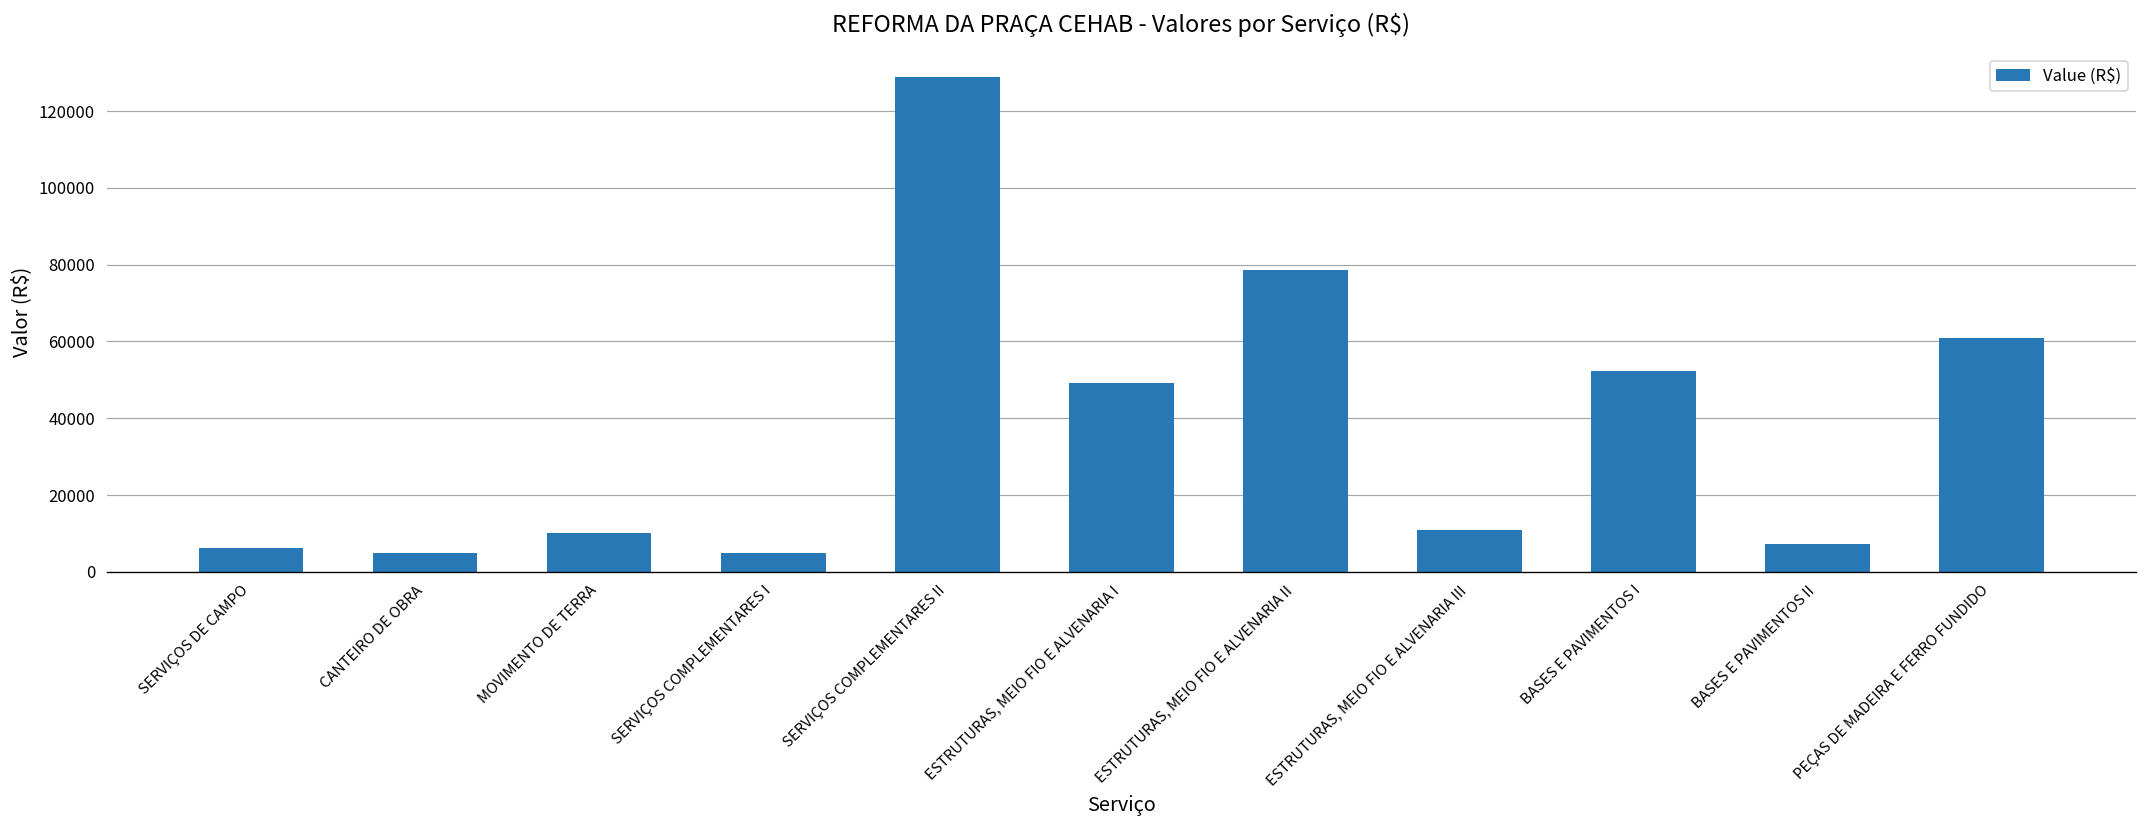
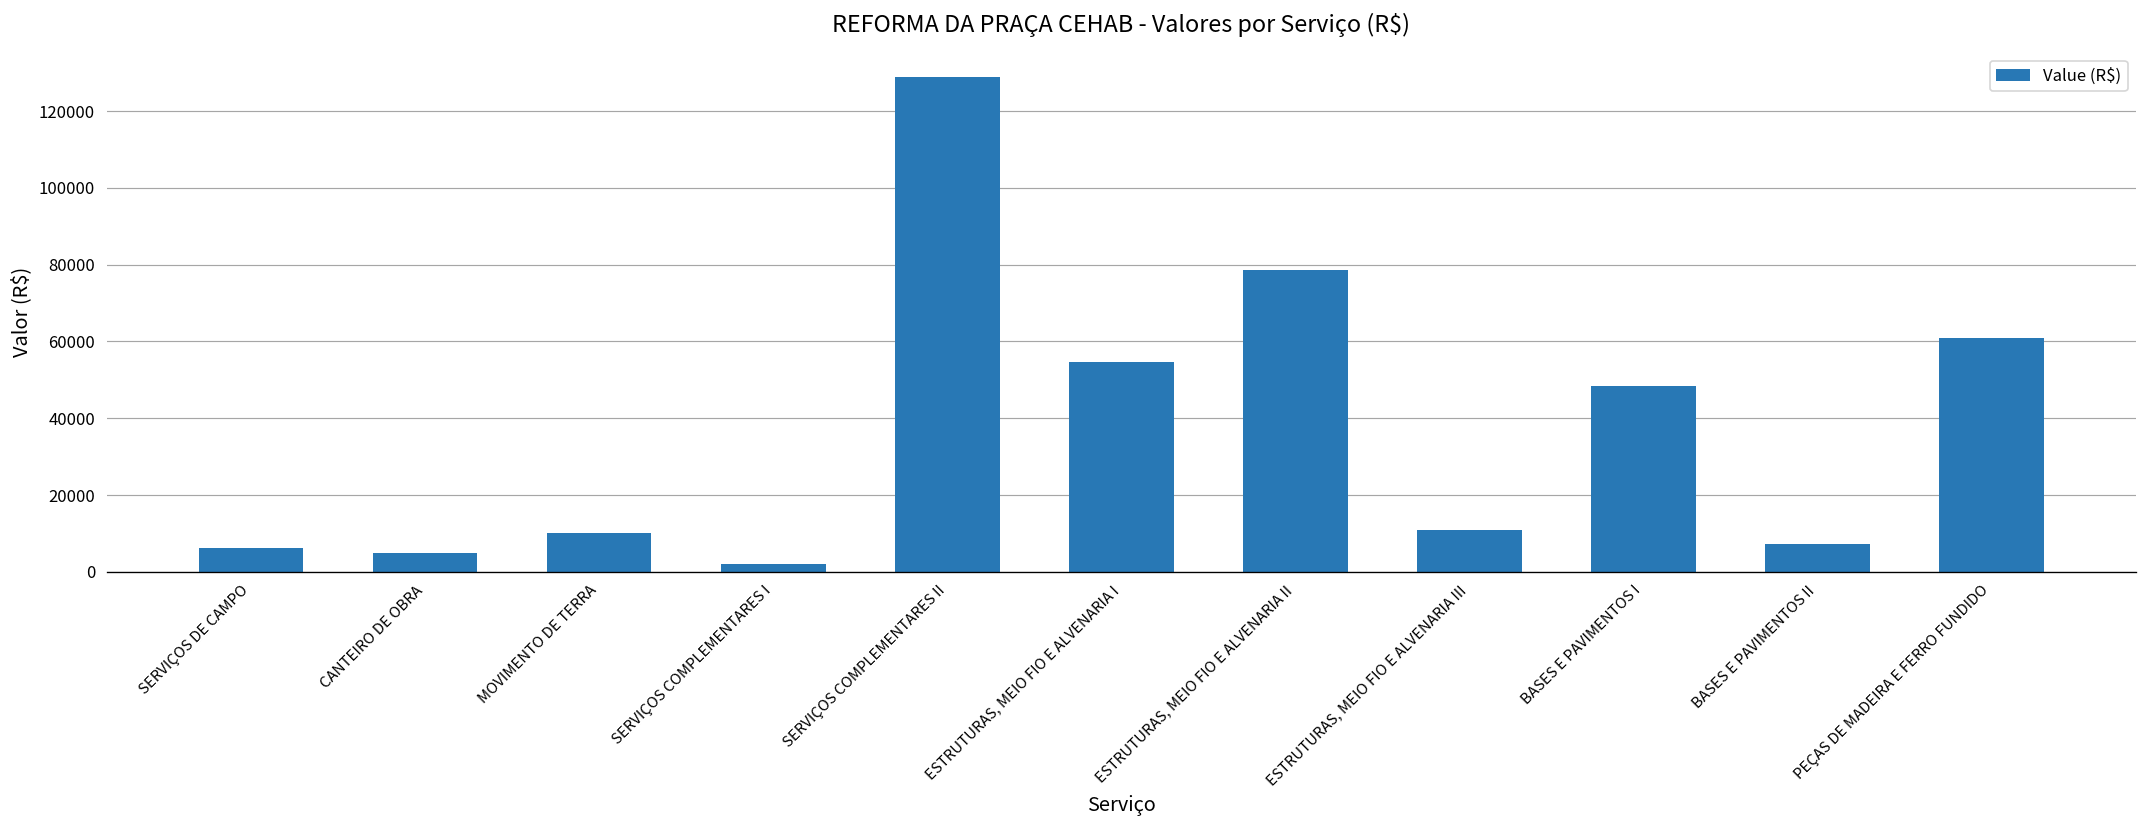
  {
    "SERVIÇOS DE CAMPO": 6000,
    "CANTEIRO DE OBRA": 5000,
    "MOVIMENTO DE TERRA": 10000,
-   "SERVIÇOS COMPLEMENTARES I": 5000,
+   "SERVIÇOS COMPLEMENTARES I": 2000,
    "SERVIÇOS COMPLEMENTARES II": 129000,
-   "ESTRUTURAS, MEIO FIO E ALVENARIA I": 49000,
+   "ESTRUTURAS, MEIO FIO E ALVENARIA I": 55000,
    "ESTRUTURAS, MEIO FIO E ALVENARIA II": 79000,
    "ESTRUTURAS, MEIO FIO E ALVENARIA III": 11000,
-   "BASES E PAVIMENTOS I": 52000,
+   "BASES E PAVIMENTOS I": 48000,
    "BASES E PAVIMENTOS II": 7000,
    "PEÇAS DE MADEIRA E FERRO FUNDIDO": 61000
  }
